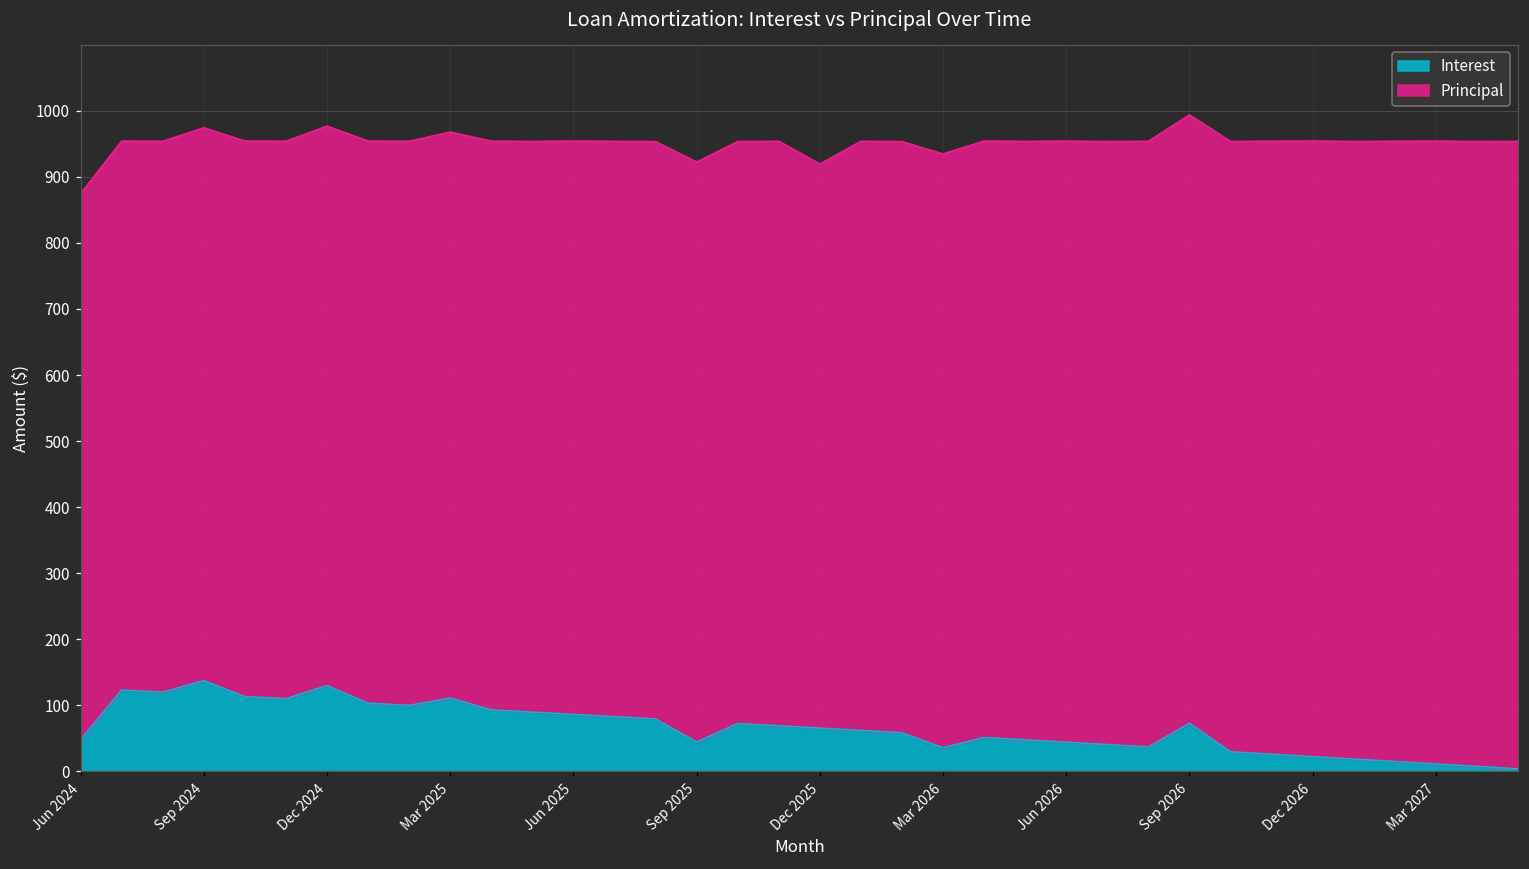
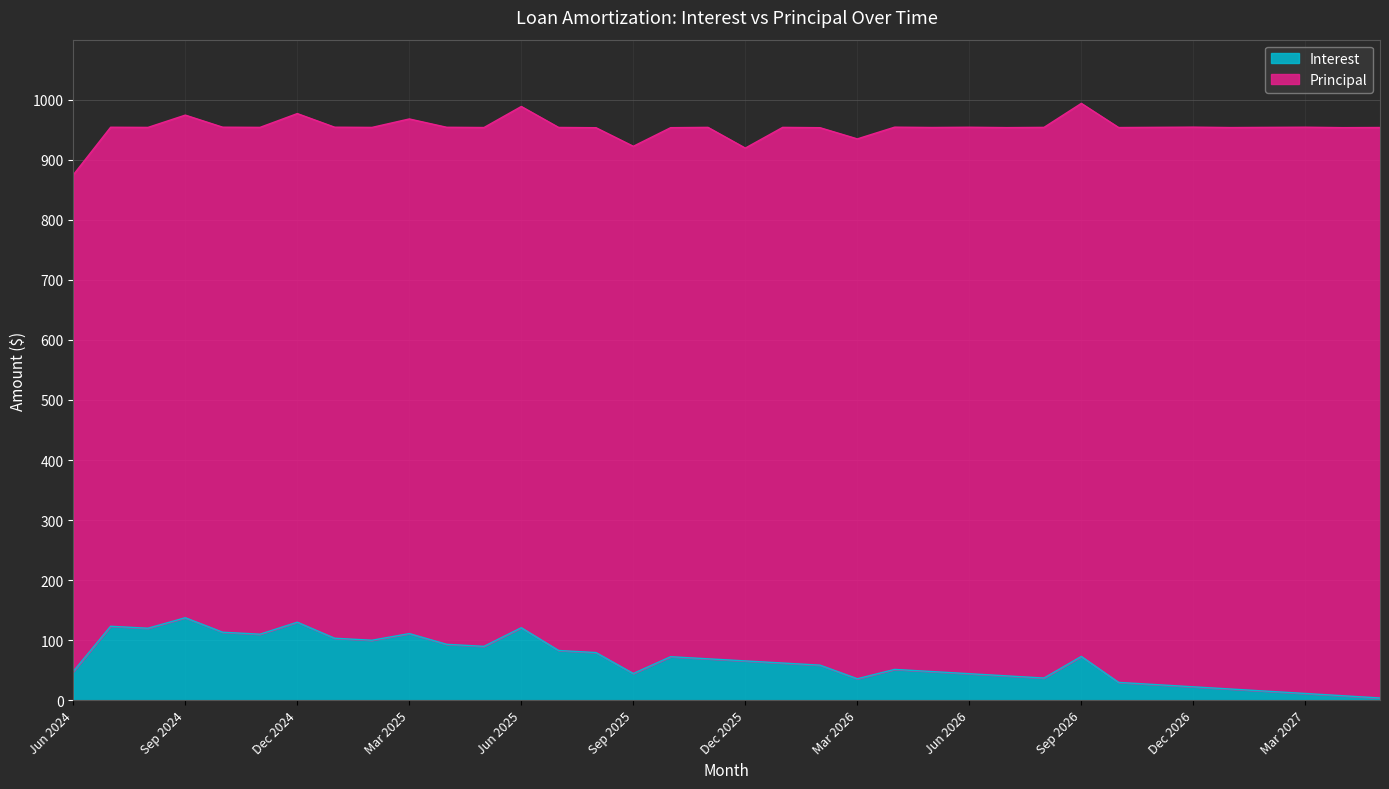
  {
    "Interest": {
      "Jun 2024": 50,
      "Sep 2024": 140,
      "Dec 2024": 130,
      "Mar 2025": 110,
-     "Jun 2025": 90,
+     "Jun 2025": 120,
      "Sep 2025": 40,
      "Dec 2025": 70,
      "Mar 2026": 40,
      "Jun 2026": 40,
      "Sep 2026": 70,
      "Dec 2026": 20,
      "Mar 2027": 10
    },
    "Principal": {
      "Jun 2024": 830,
      "Sep 2024": 840,
      "Dec 2024": 850,
      "Mar 2025": 860,
      "Jun 2025": 870,
      "Sep 2025": 880,
      "Dec 2025": 850,
      "Mar 2026": 900,
      "Jun 2026": 910,
      "Sep 2026": 920,
      "Dec 2026": 930,
      "Mar 2027": 940
    }
  }
